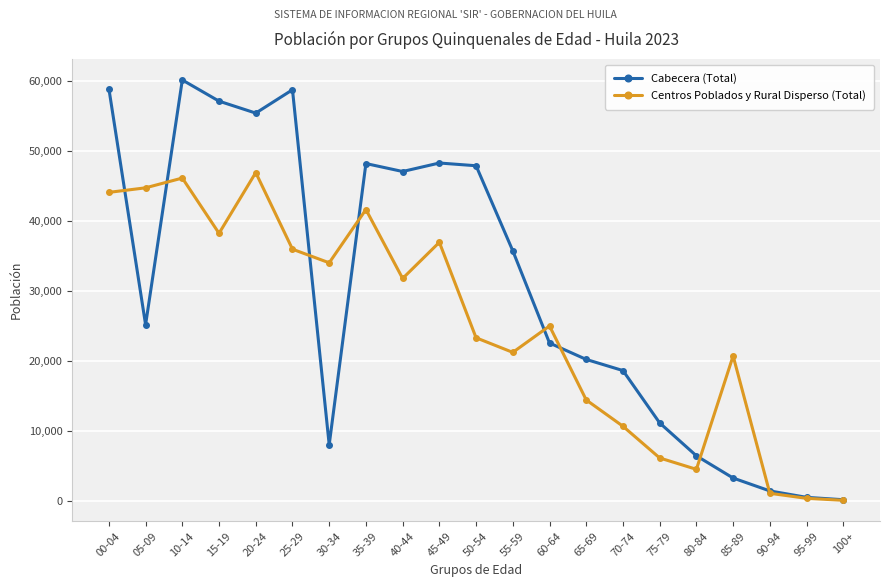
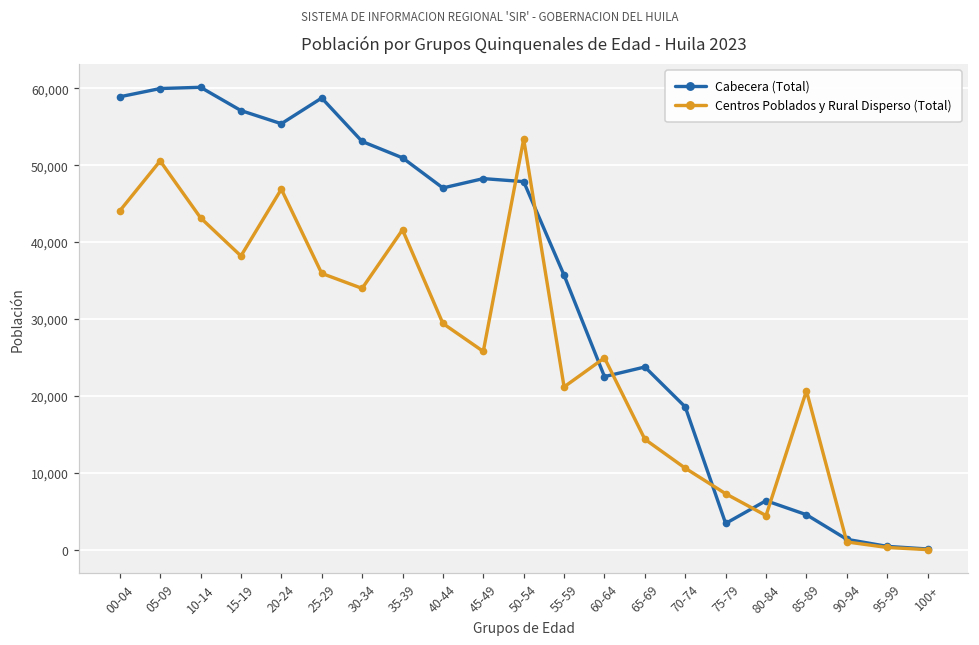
  {
    "Cabecera (Total)": {
      "00-04": "59,000",
-     "05-09": "25,000",
+     "05-09": "60,000",
      "10-14": "60,000",
      "15-19": "57,000",
      "20-24": "55,000",
      "25-29": "59,000",
-     "30-34": "8,000",
-     "35-39": "48,000",
+     "30-34": "53,000",
+     "35-39": "51,000",
      "40-44": "47,000",
      "45-49": "48,000",
      "50-54": "48,000",
      "55-59": "36,000",
      "60-64": "23,000",
-     "65-69": "20,000",
+     "65-69": "24,000",
      "70-74": "19,000",
-     "75-79": "11,000",
+     "75-79": "3,000",
      "80-84": "6,000",
-     "85-89": "3,000"
+     "85-89": "5,000"
    },
    "Centros Poblados y Rural Disperso (Total)": {
      "00-04": "44,000",
-     "05-09": "45,000",
-     "10-14": "46,000",
+     "05-09": "51,000",
+     "10-14": "43,000",
      "15-19": "38,000",
      "20-24": "47,000",
      "25-29": "36,000",
      "30-34": "34,000",
      "35-39": "42,000",
-     "40-44": "32,000",
-     "45-49": "37,000",
-     "50-54": "23,000",
+     "40-44": "29,000",
+     "45-49": "26,000",
+     "50-54": "53,000",
      "55-59": "21,000",
      "60-64": "25,000",
      "65-69": "14,000",
      "70-74": "11,000",
-     "75-79": "6,000",
+     "75-79": "7,000",
      "80-84": "5,000",
      "85-89": "21,000"
    }
  }
